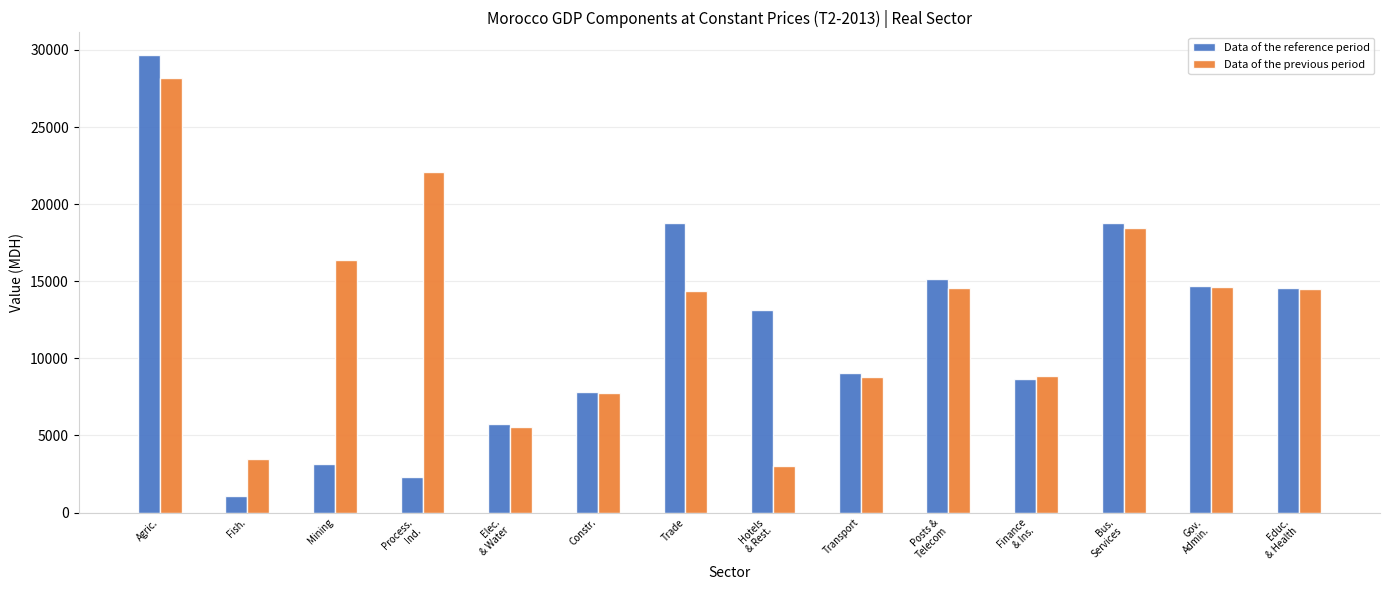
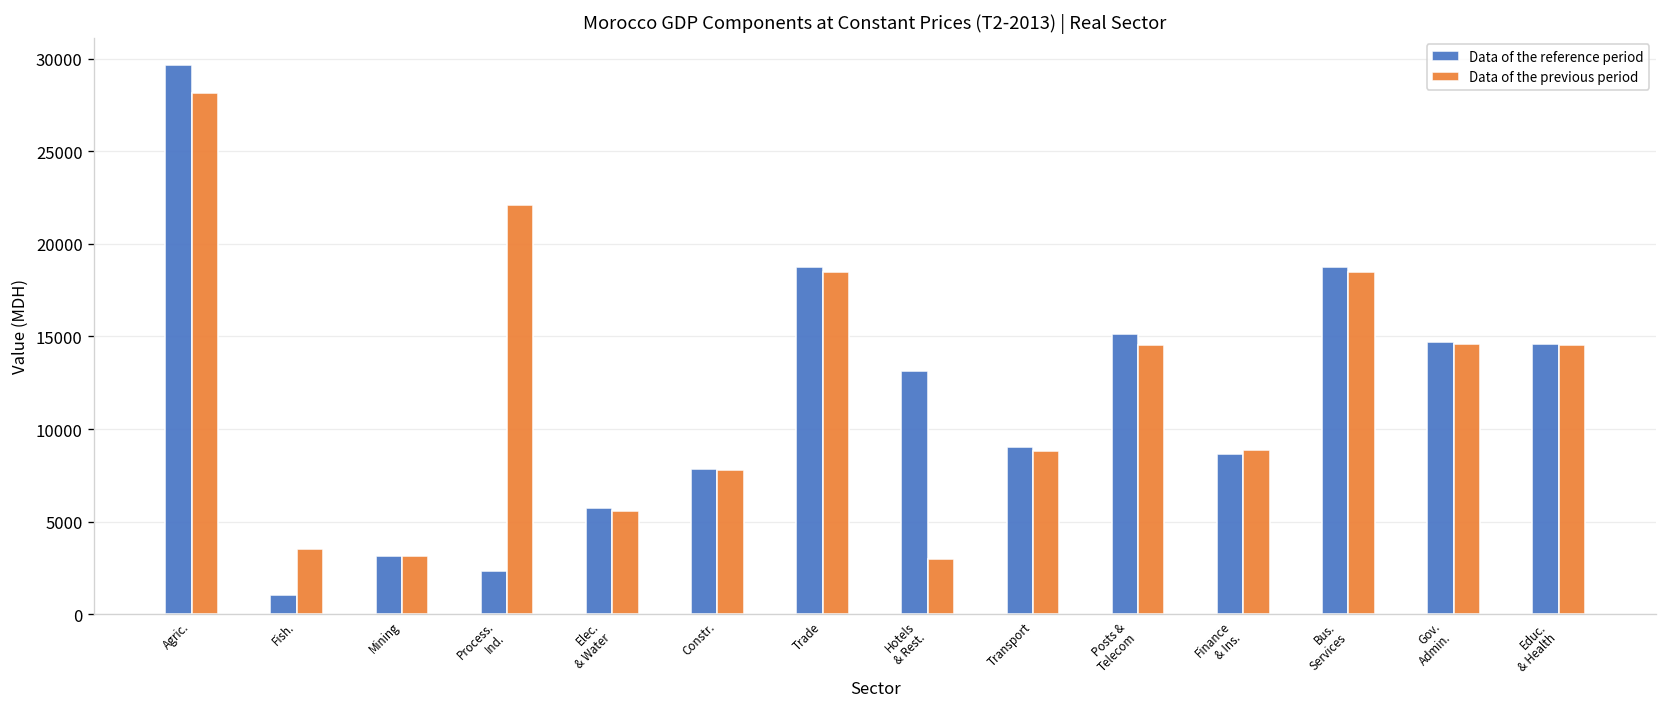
  {
    "Data of the reference period": {
      "Agric.": 29700,
      "Fish.": 1000,
      "Mining": 3200,
      "Process. Ind.": 2300,
      "Elec. & Water": 5800,
      "Constr.": 7800,
      "Trade": 18800,
      "Hotels & Rest.": 13100,
      "Transport": 9000,
      "Posts & Telecom": 15100,
      "Finance & Ins.": 8700,
      "Bus. Services": 18700,
      "Gov. Admin.": 14700,
      "Educ. & Health": 14600
    },
    "Data of the previous period": {
      "Agric.": 28200,
      "Fish.": 3500,
-     "Mining": 16400,
+     "Mining": 3100,
      "Process. Ind.": 22100,
      "Elec. & Water": 5600,
      "Constr.": 7800,
-     "Trade": 14400,
+     "Trade": 18500,
      "Hotels & Rest.": 3000,
      "Transport": 8800,
      "Posts & Telecom": 14600,
      "Finance & Ins.": 8900,
      "Bus. Services": 18500,
      "Gov. Admin.": 14600,
      "Educ. & Health": 14500
    }
  }
